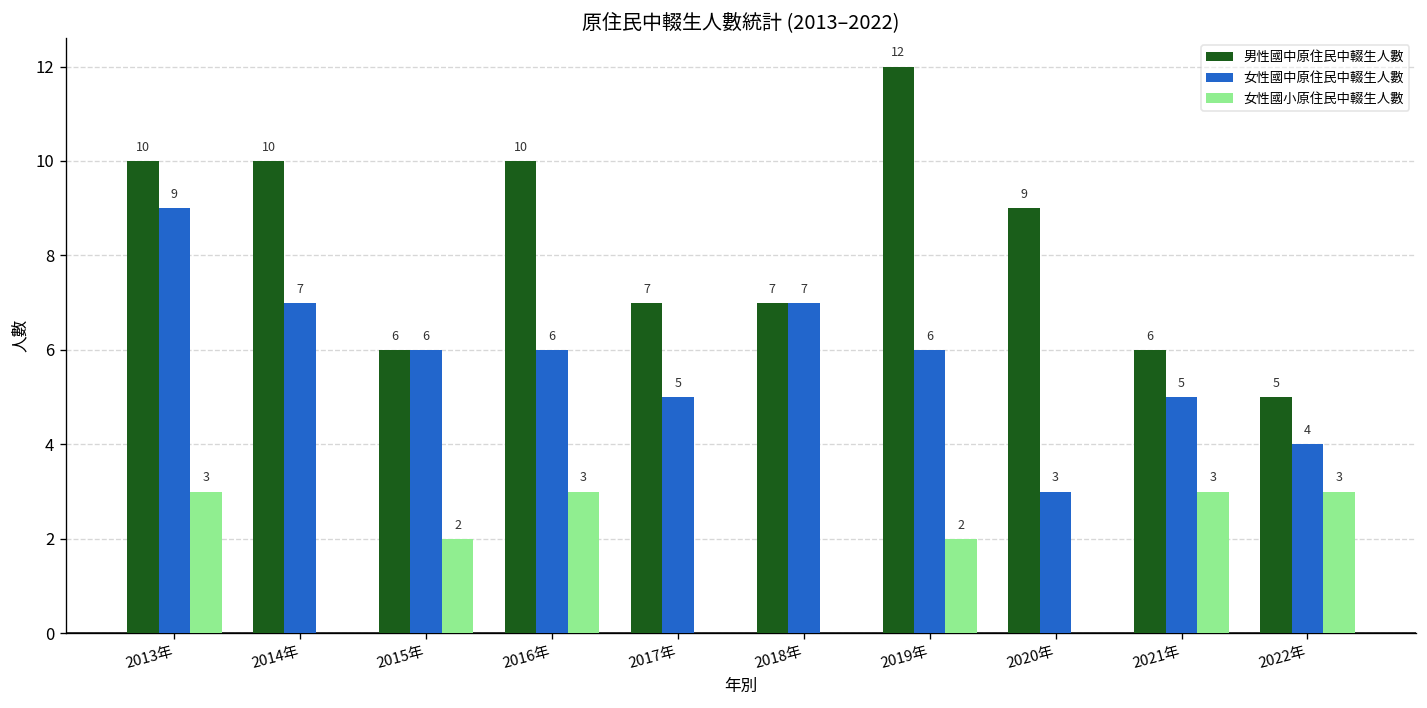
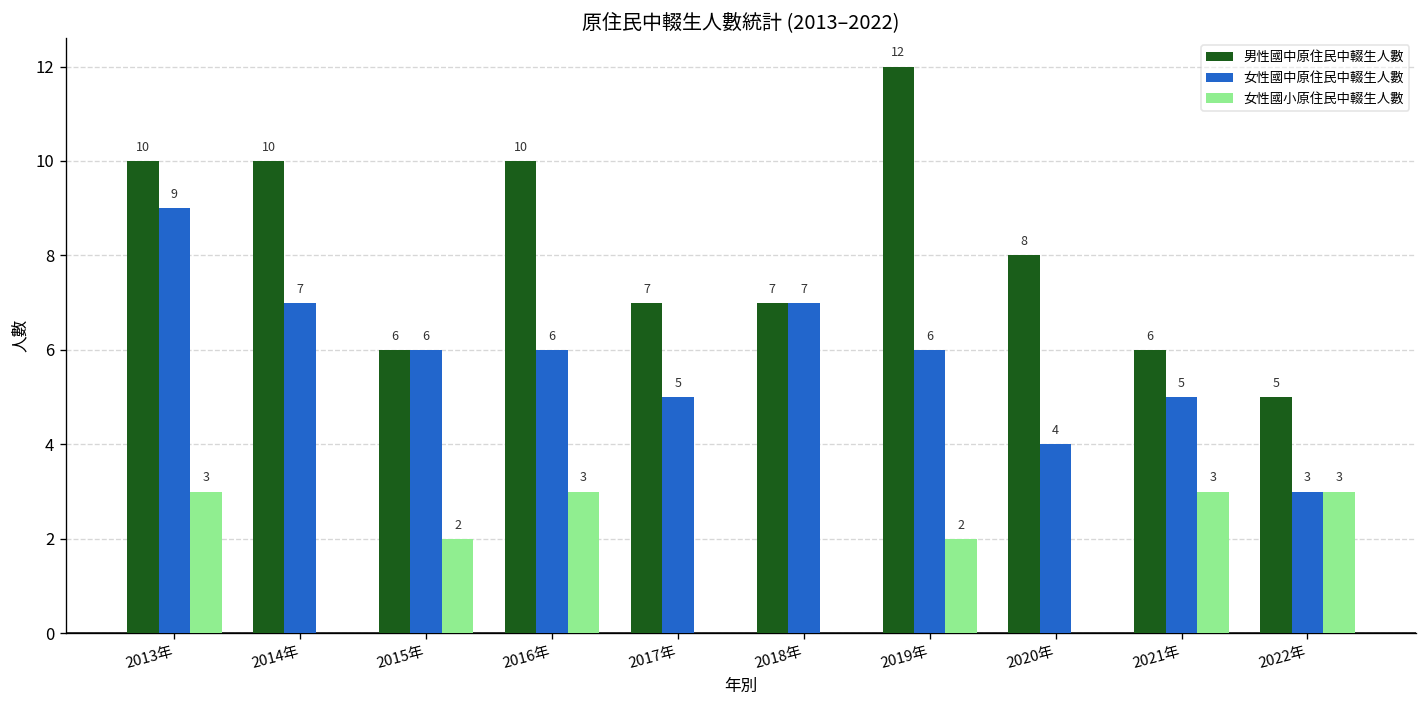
  {
    "男性國中原住民中輟生人數": {
      "2013年": 10,
      "2014年": 10,
      "2015年": 6,
      "2016年": 10,
      "2017年": 7,
      "2018年": 7,
      "2019年": 12,
-     "2020年": 9,
+     "2020年": 8,
      "2021年": 6,
      "2022年": 5
    },
    "女性國中原住民中輟生人數": {
      "2013年": 9,
      "2014年": 7,
      "2015年": 6,
      "2016年": 6,
      "2017年": 5,
      "2018年": 7,
      "2019年": 6,
-     "2020年": 3,
+     "2020年": 4,
      "2021年": 5,
-     "2022年": 4
+     "2022年": 3
    },
    "女性國小原住民中輟生人數": {
      "2013年": 3,
      "2015年": 2,
      "2016年": 3,
      "2019年": 2,
      "2021年": 3,
      "2022年": 3
    }
  }
